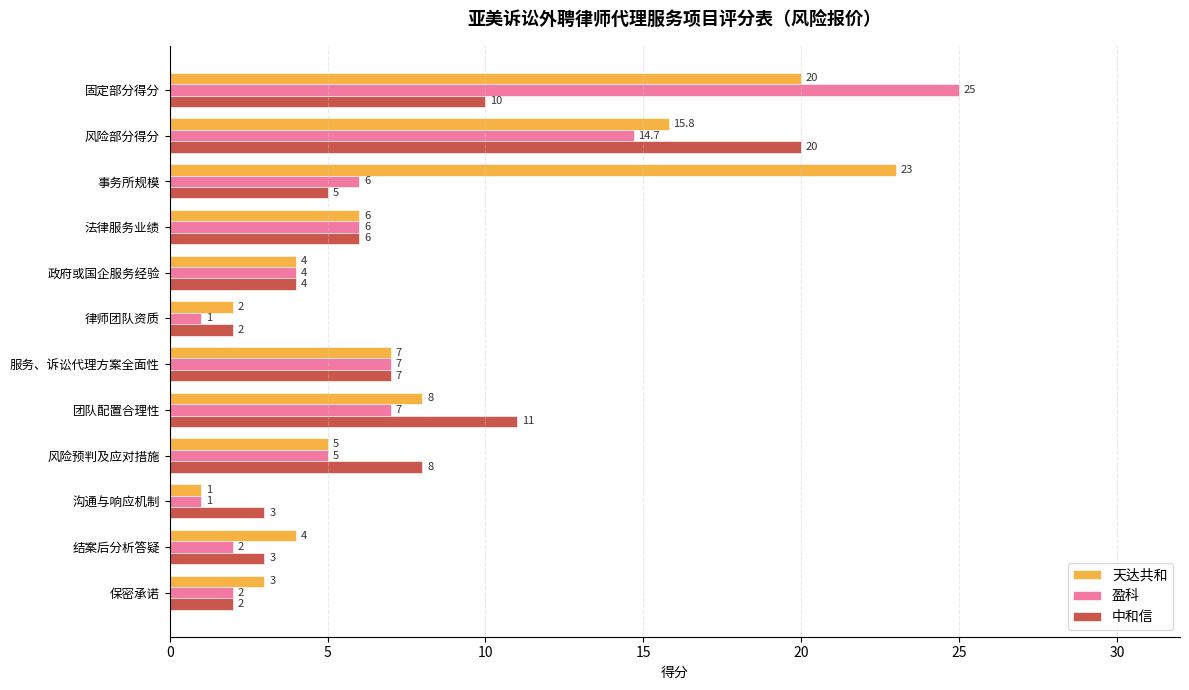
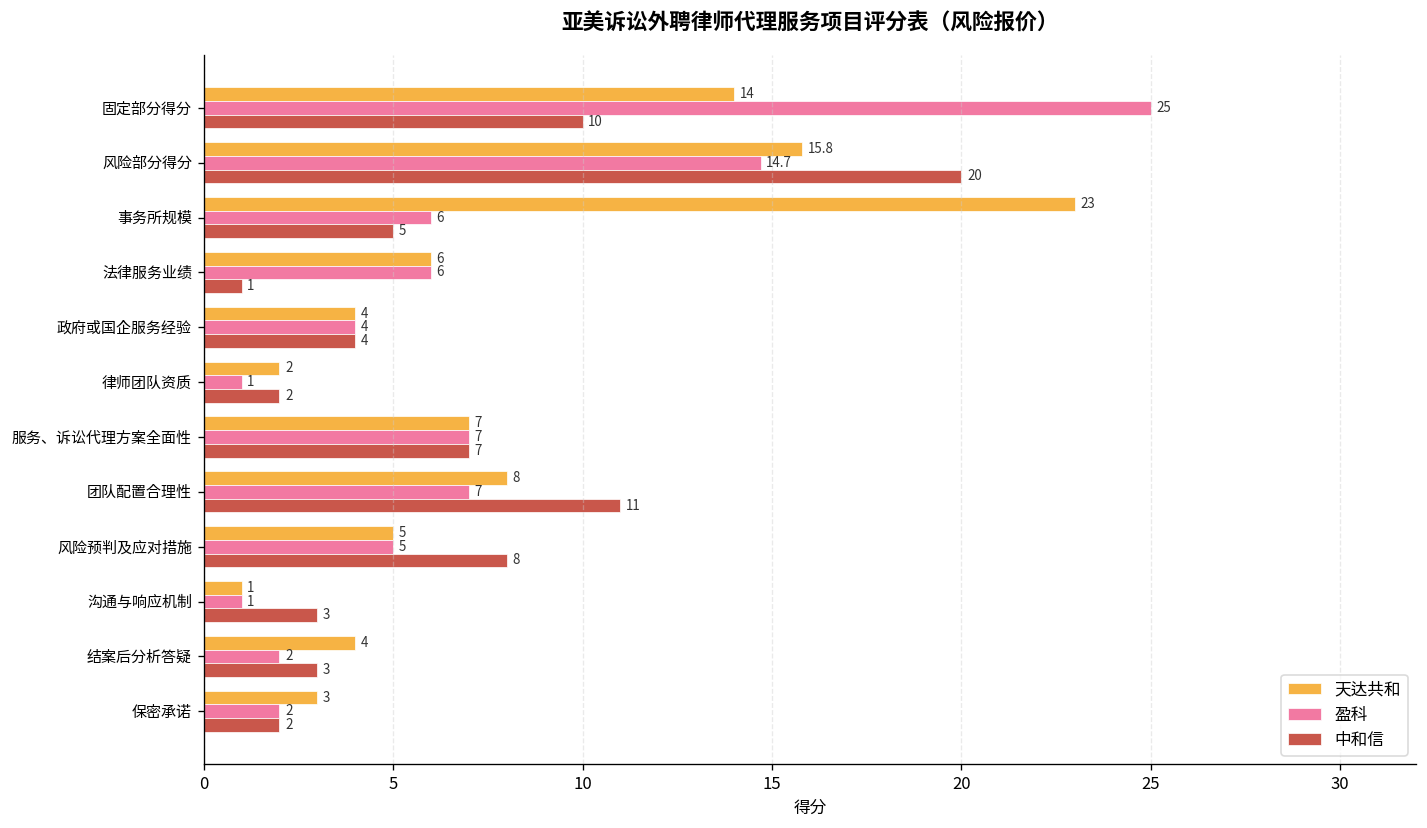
  {
    "天达共和": {
-     "固定部分得分": 20,
+     "固定部分得分": 14,
      "风险部分得分": 15.8,
      "事务所规模": 23,
      "法律服务业绩": 6,
      "政府或国企服务经验": 4,
      "律师团队资质": 2,
      "服务、诉讼代理方案全面性": 7,
      "团队配置合理性": 8,
      "风险预判及应对措施": 5,
      "沟通与响应机制": 1,
      "结案后分析答疑": 4,
      "保密承诺": 3
    },
    "盈科": {
      "固定部分得分": 25,
      "风险部分得分": 14.7,
      "事务所规模": 6,
      "法律服务业绩": 6,
      "政府或国企服务经验": 4,
      "律师团队资质": 1,
      "服务、诉讼代理方案全面性": 7,
      "团队配置合理性": 7,
      "风险预判及应对措施": 5,
      "沟通与响应机制": 1,
      "结案后分析答疑": 2,
      "保密承诺": 2
    },
    "中和信": {
      "固定部分得分": 10,
      "风险部分得分": 20,
      "事务所规模": 5,
-     "法律服务业绩": 6,
+     "法律服务业绩": 1,
      "政府或国企服务经验": 4,
      "律师团队资质": 2,
      "服务、诉讼代理方案全面性": 7,
      "团队配置合理性": 11,
      "风险预判及应对措施": 8,
      "沟通与响应机制": 3,
      "结案后分析答疑": 3,
      "保密承诺": 2
    }
  }
